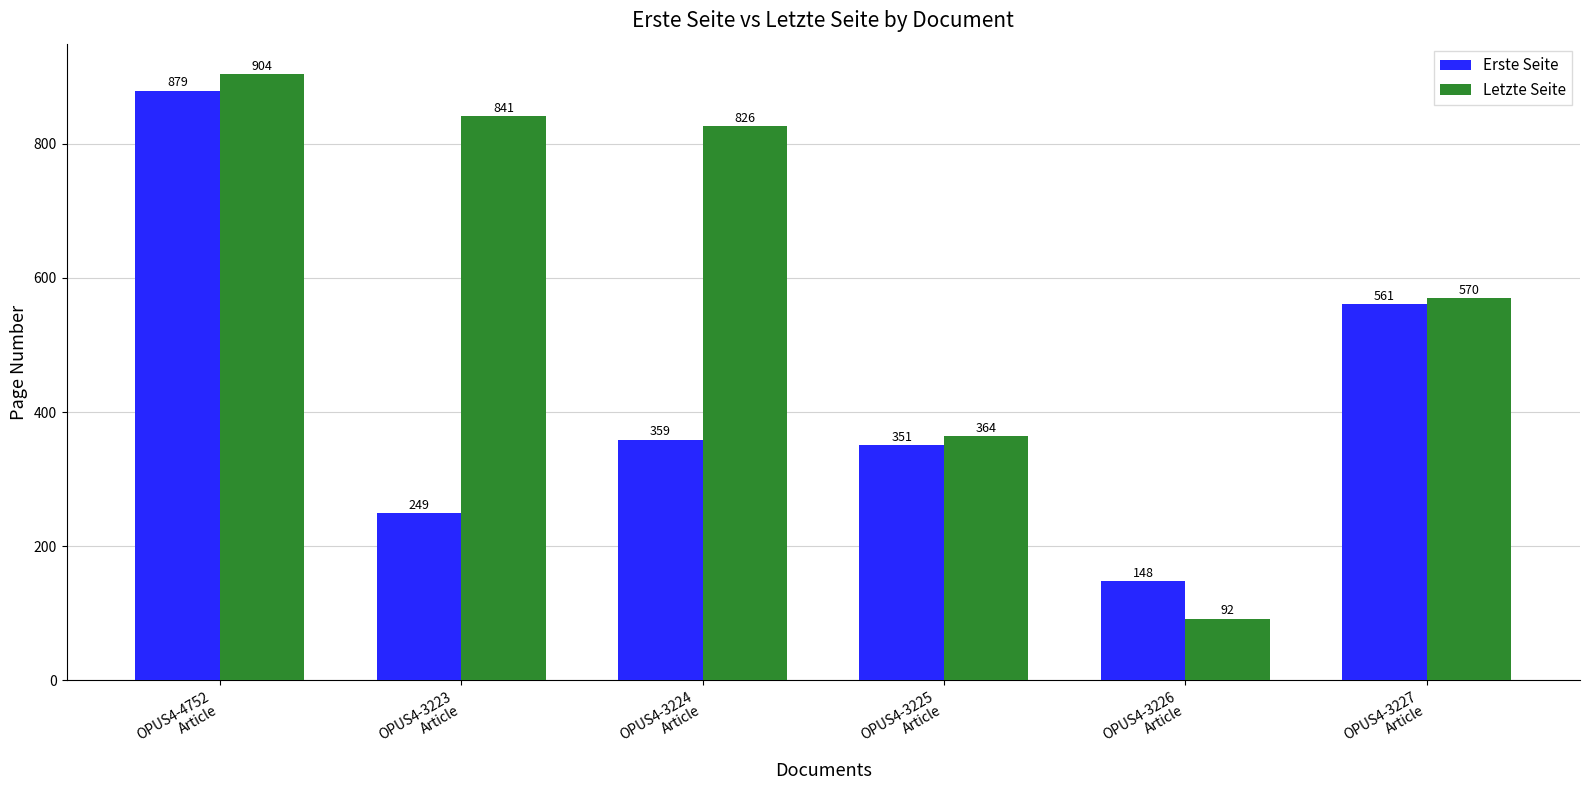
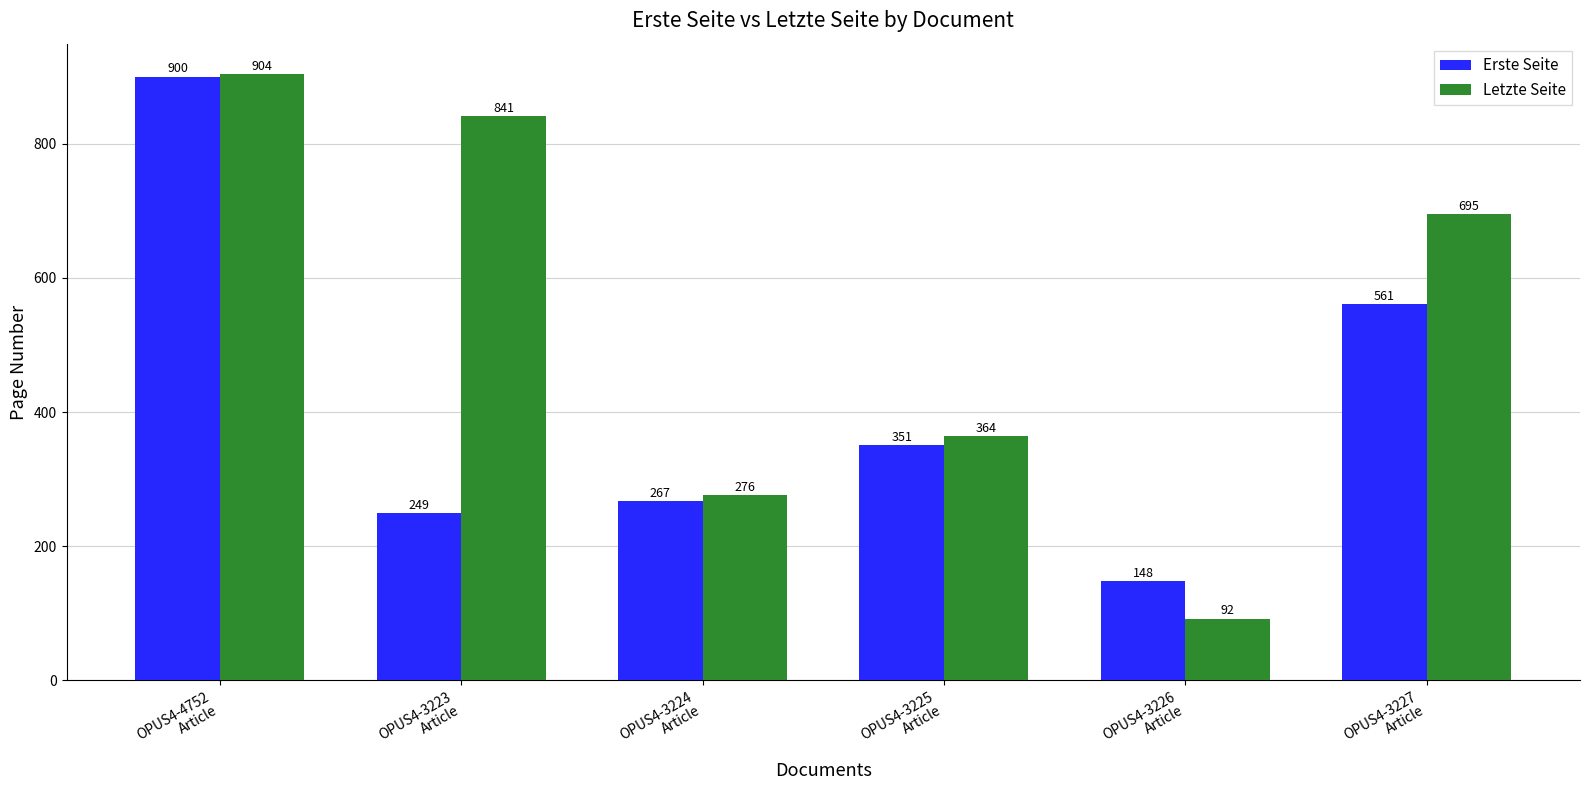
  {
    "Erste Seite": {
-     "OPUS4-4752 Article": 879,
+     "OPUS4-4752 Article": 900,
      "OPUS4-3223 Article": 249,
-     "OPUS4-3224 Article": 359,
+     "OPUS4-3224 Article": 267,
      "OPUS4-3225 Article": 351,
      "OPUS4-3226 Article": 148,
      "OPUS4-3227 Article": 561
    },
    "Letzte Seite": {
      "OPUS4-4752 Article": 904,
      "OPUS4-3223 Article": 841,
-     "OPUS4-3224 Article": 826,
+     "OPUS4-3224 Article": 276,
      "OPUS4-3225 Article": 364,
      "OPUS4-3226 Article": 92,
-     "OPUS4-3227 Article": 570
+     "OPUS4-3227 Article": 695
    }
  }
